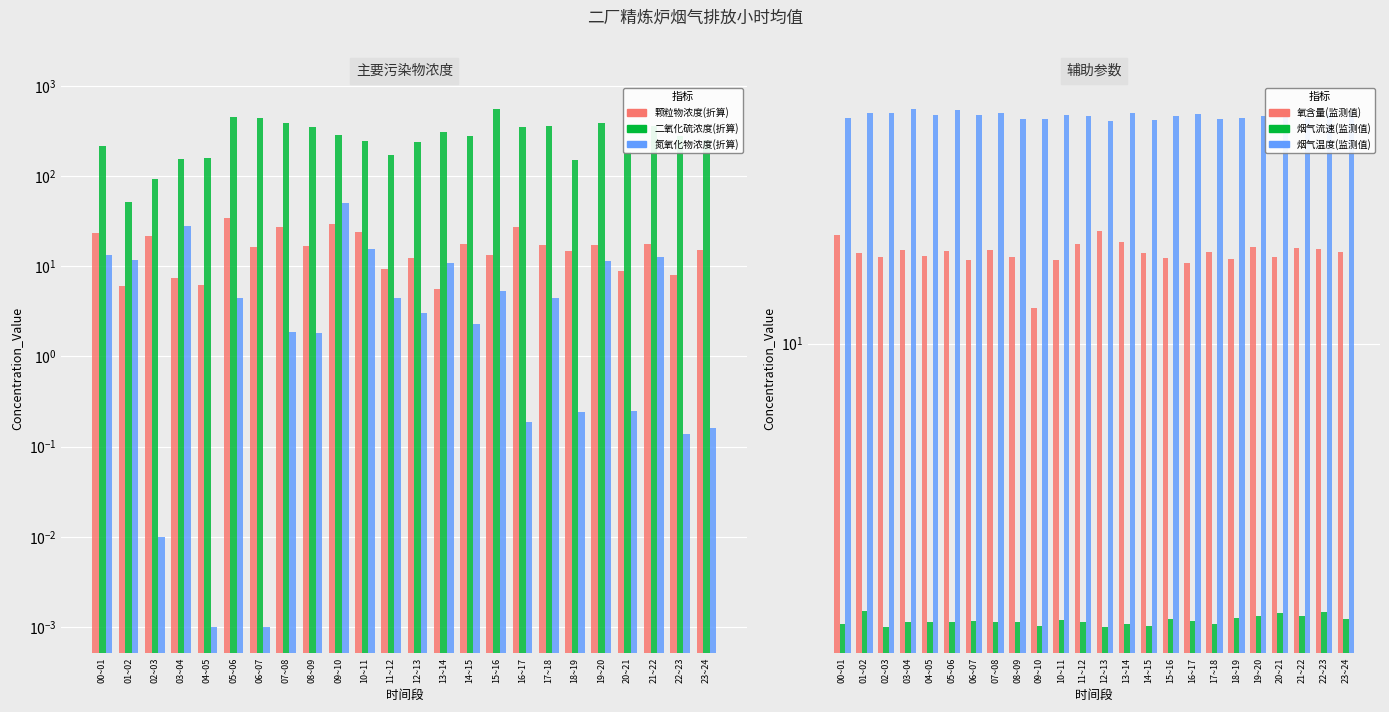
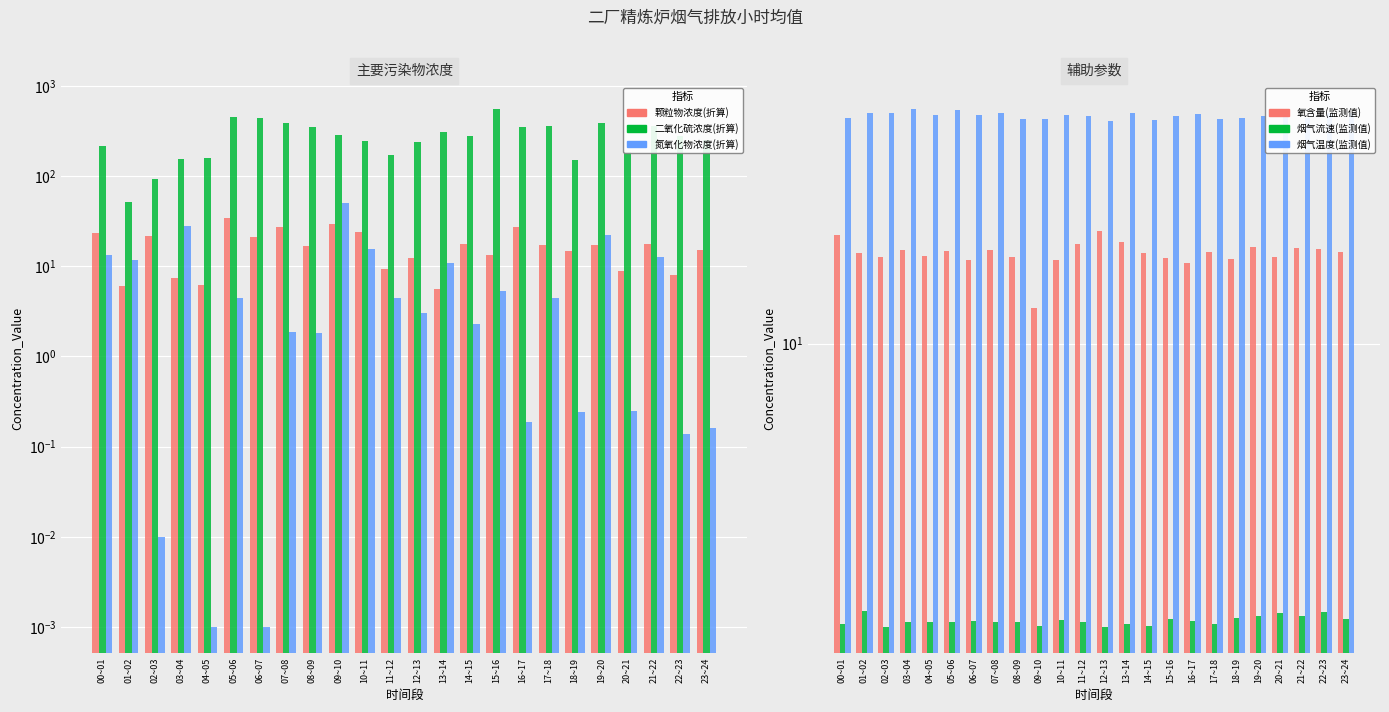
  {
    "主要污染物浓度": {
      "颗粒物浓度(折算)": {
        "00~01": 23,
        "01~02": 6,
        "02~03": 22,
        "03~04": 7,
        "04~05": 6,
        "05~06": 34,
-       "06~07": 16,
+       "06~07": 21,
        "07~08": 28,
        "08~09": 17,
        "09~10": 29,
        "10~11": 24,
        "11~12": 9,
        "12~13": 12,
        "13~14": 6,
        "14~15": 18,
        "15~16": 13,
        "16~17": 27,
        "17~18": 17,
        "18~19": 15,
        "19~20": 17,
        "20~21": 9,
        "21~22": 17,
        "22~23": 8,
        "23~24": 15
      },
      "二氧化硫浓度(折算)": {
        "00~01": 220,
        "01~02": 50,
        "02~03": 90,
        "03~04": 150,
        "04~05": 160,
        "05~06": 500,
        "06~07": 400,
        "07~08": 390,
        "08~09": 350,
        "09~10": 280,
        "10~11": 240,
        "11~12": 170,
        "12~13": 240,
        "13~14": 300,
        "14~15": 280,
        "15~16": 500,
        "16~17": 350,
        "17~18": 350,
        "18~19": 150,
        "19~20": 390
      },
      "氮氧化物浓度(折算)": {
        "00~01": 13,
        "01~02": 12,
        "02~03": 0.010,
        "03~04": 28,
        "04~05": 0.0010,
        "05~06": 4,
        "06~07": 0.0010,
        "07~08": 1.9,
        "08~09": 1.8,
        "09~10": 50,
        "10~11": 16,
        "11~12": 5,
        "12~13": 3,
        "13~14": 11,
        "14~15": 2.3,
        "15~16": 5,
        "16~17": 0.19,
        "17~18": 4,
        "18~19": 0.24,
-       "19~20": 12,
+       "19~20": 22,
        "20~21": 0.25,
        "21~22": 13,
        "22~23": 0.14,
        "23~24": 0.16
      }
    }
  }
